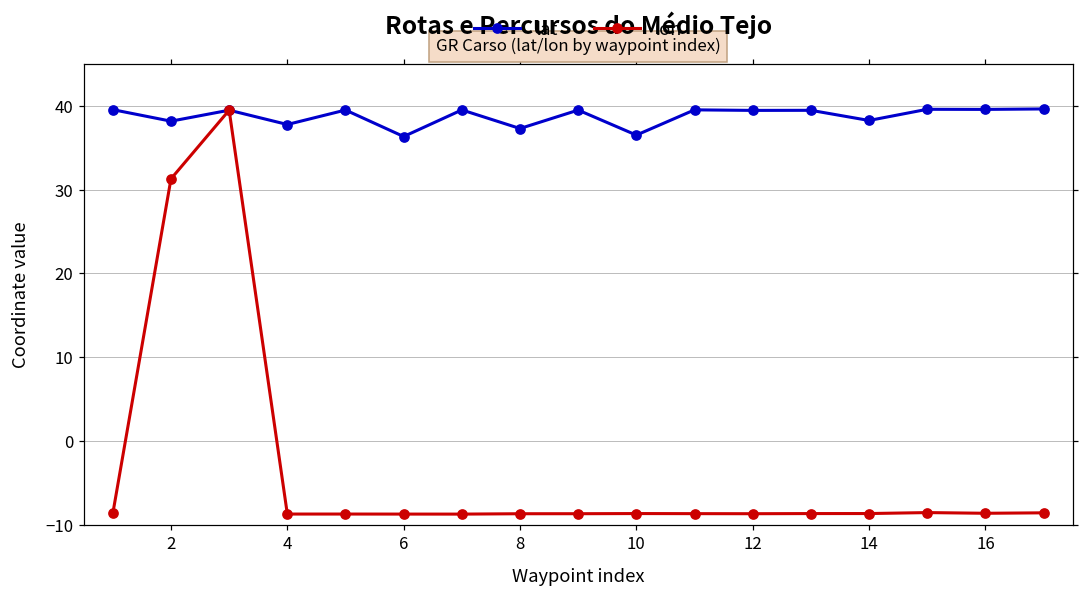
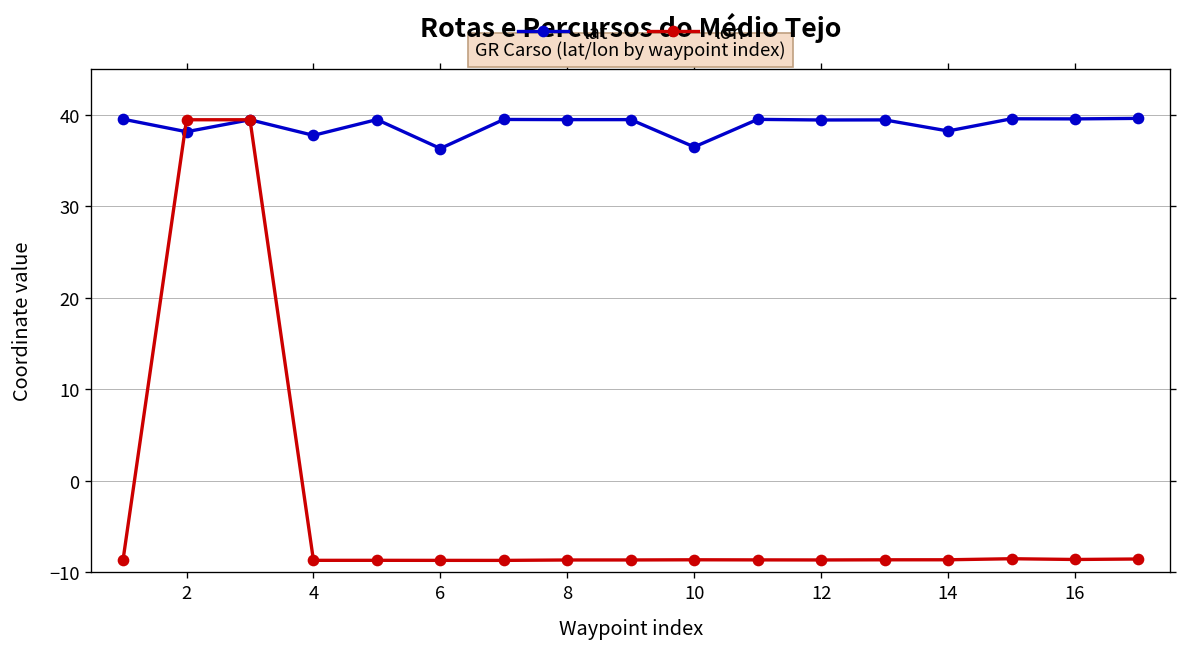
  {
    "lat": {
      "2": 38,
      "4": 38,
      "6": 36,
-     "8": 37,
+     "8": 40,
      "10": 37,
      "12": 39,
      "14": 38,
      "16": 40
    },
    "lon": {
-     "2": 31,
+     "2": 39,
      "4": -9,
      "6": -9,
      "8": -9,
      "10": -9,
      "12": -9,
      "14": -9,
      "16": -9
    }
  }
